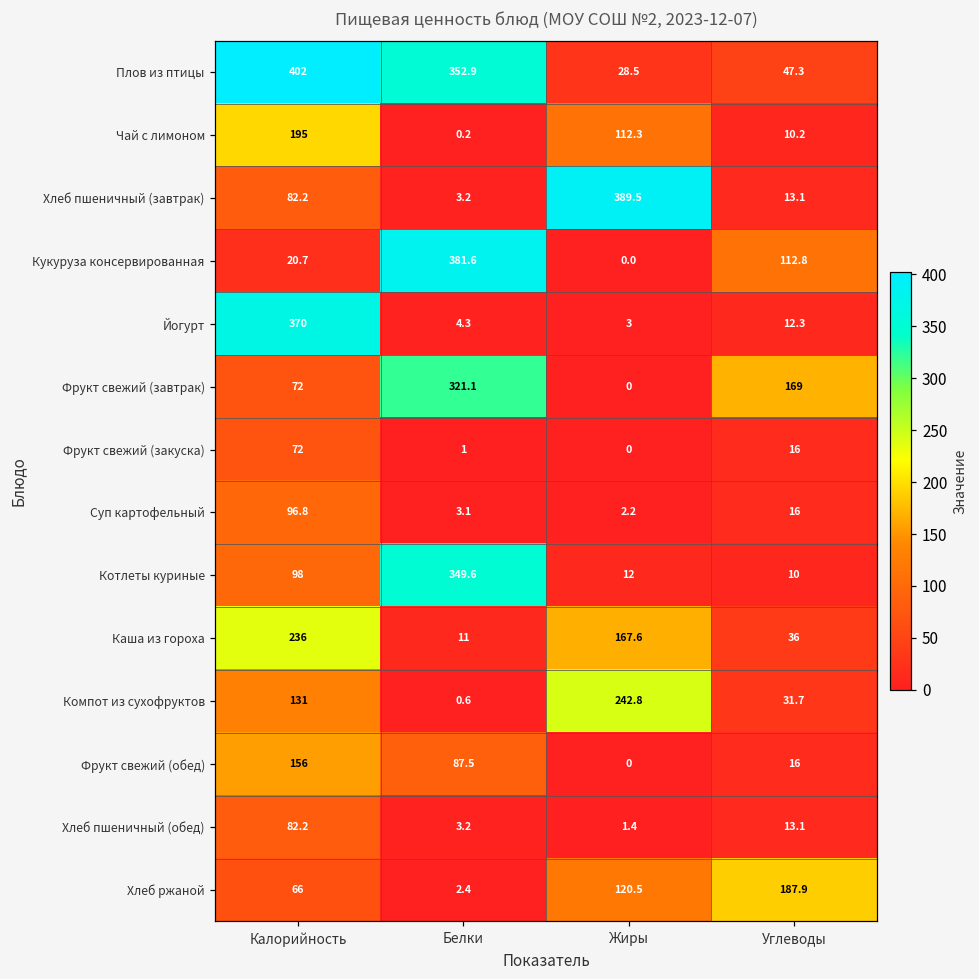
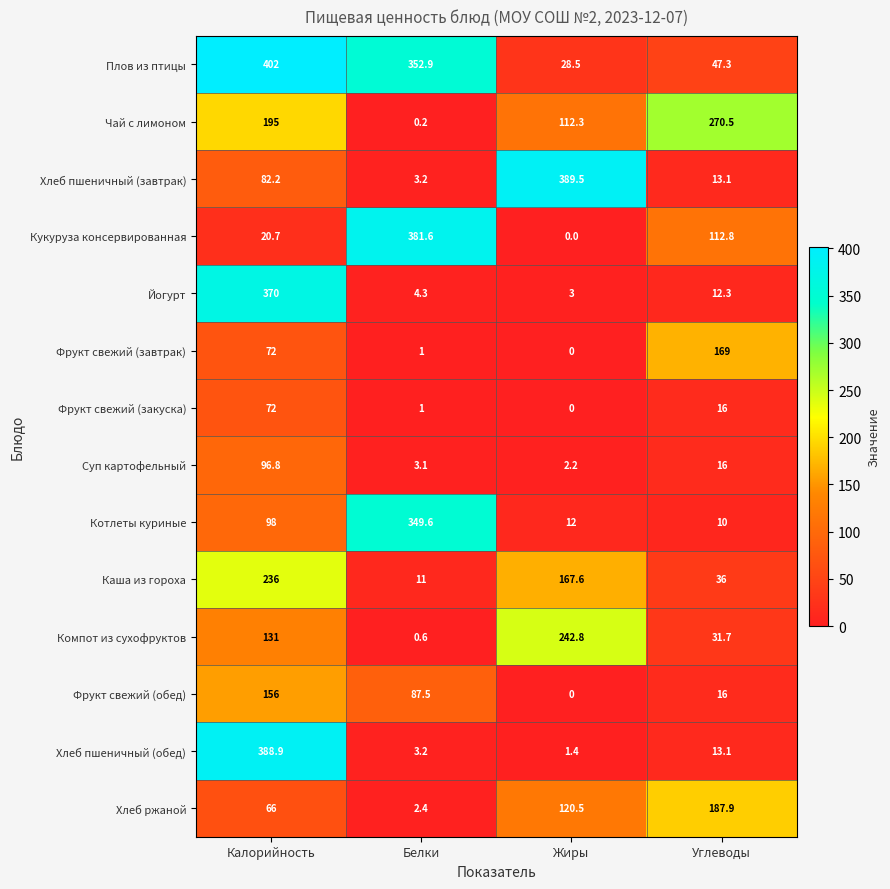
  {
    "Плов из птицы": {
      "Калорийность": 402,
      "Белки": 352.9,
      "Жиры": 28.5,
      "Углеводы": 47.3
    },
    "Чай с лимоном": {
      "Калорийность": 195,
      "Белки": 0.2,
      "Жиры": 112.3,
-     "Углеводы": 10.2
+     "Углеводы": 270.5
    },
    "Хлеб пшеничный (завтрак)": {
      "Калорийность": 82.2,
      "Белки": 3.2,
      "Жиры": 389.5,
      "Углеводы": 13.1
    },
    "Кукуруза консервированная": {
      "Калорийность": 20.7,
      "Белки": 381.6,
      "Жиры": 0.0,
      "Углеводы": 112.8
    },
    "Йогурт": {
      "Калорийность": 370,
      "Белки": 4.3,
      "Жиры": 3,
      "Углеводы": 12.3
    },
    "Фрукт свежий (завтрак)": {
      "Калорийность": 72,
-     "Белки": 321.1,
+     "Белки": 1,
      "Жиры": 0,
      "Углеводы": 169
    },
    "Фрукт свежий (закуска)": {
      "Калорийность": 72,
      "Белки": 1,
      "Жиры": 0,
      "Углеводы": 16
    },
    "Суп картофельный": {
      "Калорийность": 96.8,
      "Белки": 3.1,
      "Жиры": 2.2,
      "Углеводы": 16
    },
    "Котлеты куриные": {
      "Калорийность": 98,
      "Белки": 349.6,
      "Жиры": 12,
      "Углеводы": 10
    },
    "Каша из гороха": {
      "Калорийность": 236,
      "Белки": 11,
      "Жиры": 167.6,
      "Углеводы": 36
    },
    "Компот из сухофруктов": {
      "Калорийность": 131,
      "Белки": 0.6,
      "Жиры": 242.8,
      "Углеводы": 31.7
    },
    "Фрукт свежий (обед)": {
      "Калорийность": 156,
      "Белки": 87.5,
      "Жиры": 0,
      "Углеводы": 16
    },
    "Хлеб пшеничный (обед)": {
-     "Калорийность": 82.2,
+     "Калорийность": 388.9,
      "Белки": 3.2,
      "Жиры": 1.4,
      "Углеводы": 13.1
    },
    "Хлеб ржаной": {
      "Калорийность": 66,
      "Белки": 2.4,
      "Жиры": 120.5,
      "Углеводы": 187.9
    }
  }
